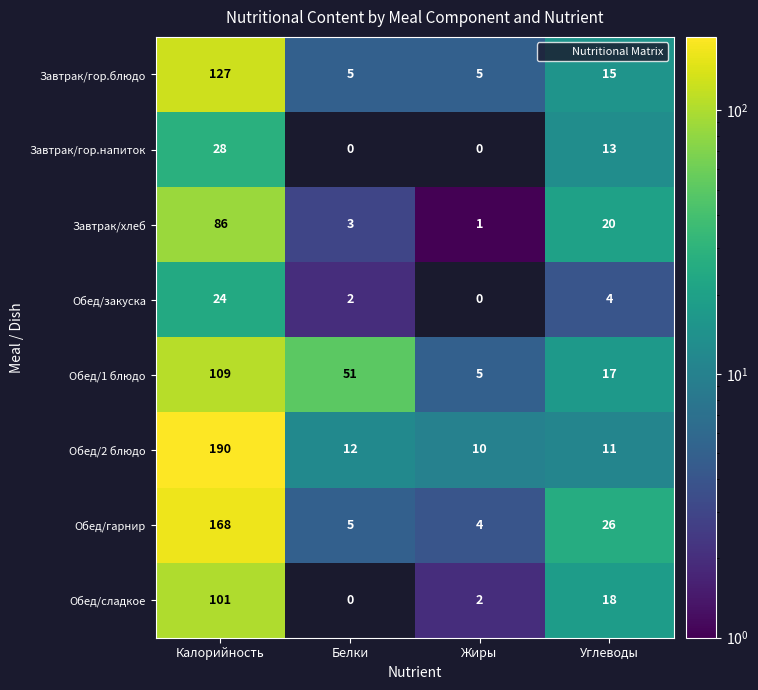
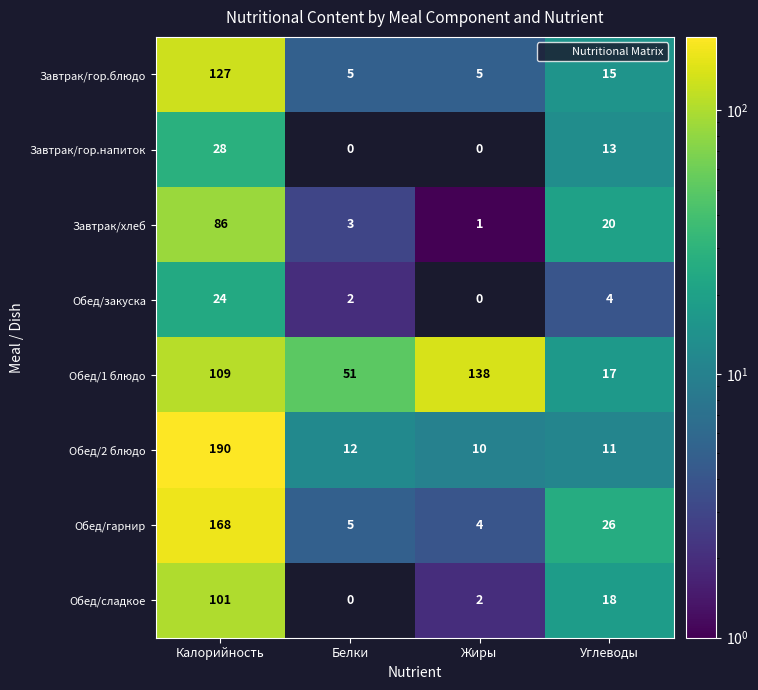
  {
    "Завтрак/гор.блюдо": {
      "Калорийность": 127,
      "Белки": 5,
      "Жиры": 5,
      "Углеводы": 15
    },
    "Завтрак/гор.напиток": {
      "Калорийность": 28,
      "Белки": 0,
      "Жиры": 0,
      "Углеводы": 13
    },
    "Завтрак/хлеб": {
      "Калорийность": 86,
      "Белки": 3,
      "Жиры": 1,
      "Углеводы": 20
    },
    "Обед/закуска": {
      "Калорийность": 24,
      "Белки": 2,
      "Жиры": 0,
      "Углеводы": 4
    },
    "Обед/1 блюдо": {
      "Калорийность": 109,
      "Белки": 51,
-     "Жиры": 5,
+     "Жиры": 138,
      "Углеводы": 17
    },
    "Обед/2 блюдо": {
      "Калорийность": 190,
      "Белки": 12,
      "Жиры": 10,
      "Углеводы": 11
    },
    "Обед/гарнир": {
      "Калорийность": 168,
      "Белки": 5,
      "Жиры": 4,
      "Углеводы": 26
    },
    "Обед/сладкое": {
      "Калорийность": 101,
      "Белки": 0,
      "Жиры": 2,
      "Углеводы": 18
    }
  }
